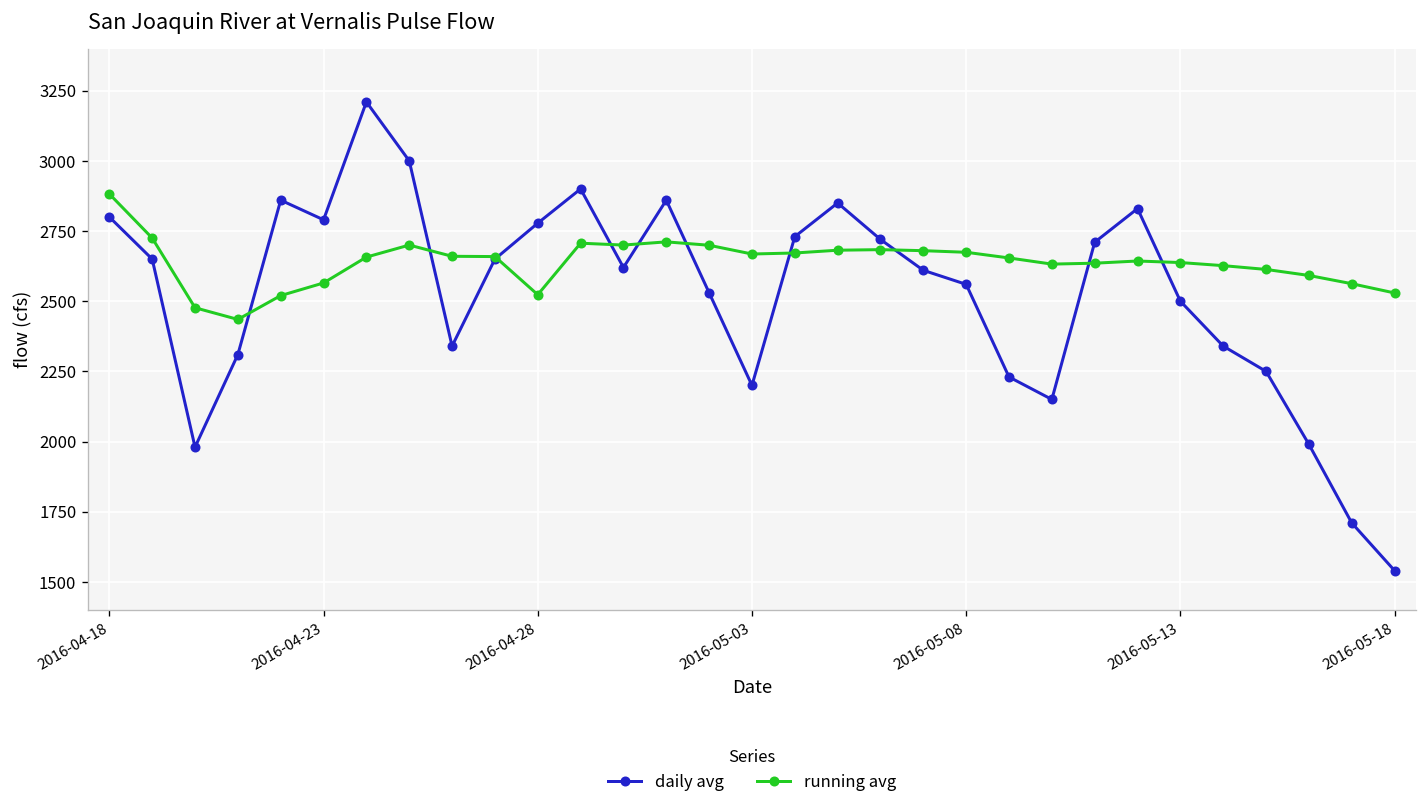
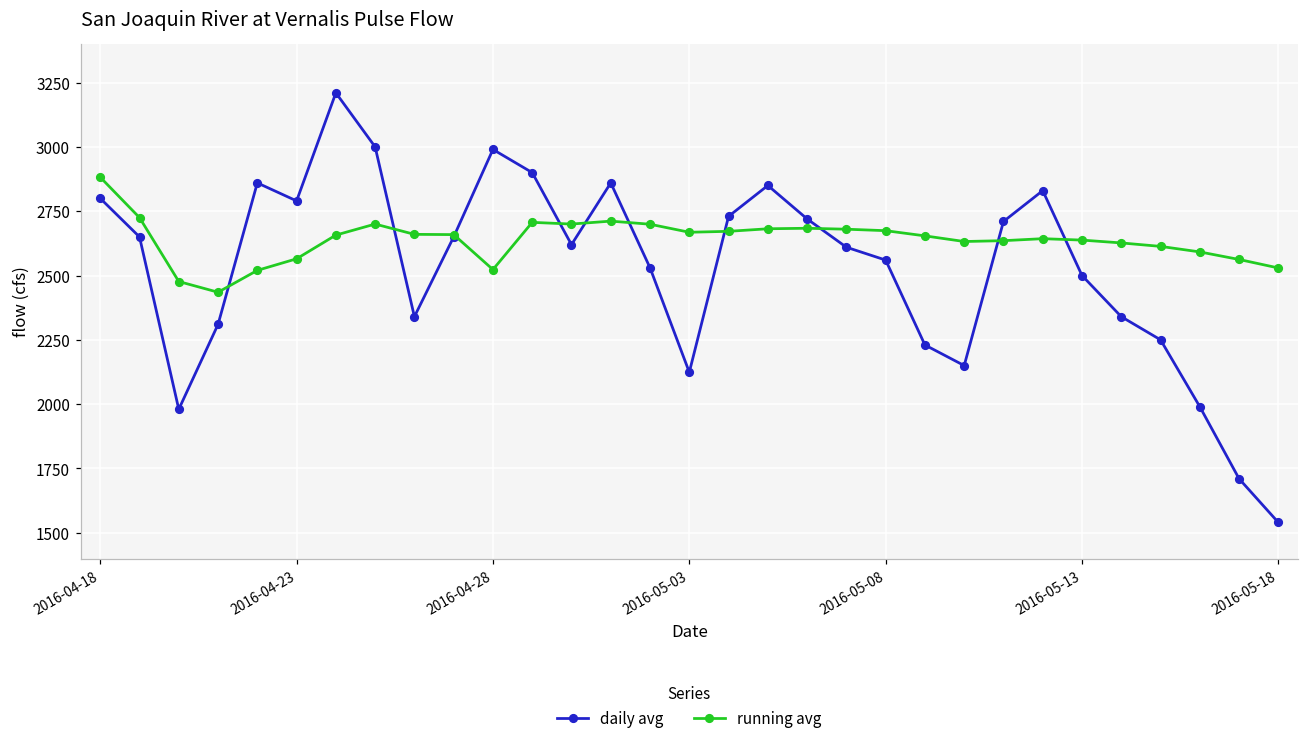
  {
    "daily avg": {
      "2016-04-18": 2800,
      "2016-04-23": 2790,
-     "2016-04-28": 2780,
-     "2016-05-03": 2200,
+     "2016-04-28": 2990,
+     "2016-05-03": 2120,
      "2016-05-08": 2560,
      "2016-05-13": 2500,
      "2016-05-18": 1540
    },
    "running avg": {
      "2016-04-18": 2880,
      "2016-04-23": 2570,
      "2016-04-28": 2520,
      "2016-05-03": 2670,
      "2016-05-08": 2670,
      "2016-05-13": 2640,
      "2016-05-18": 2530
    }
  }
